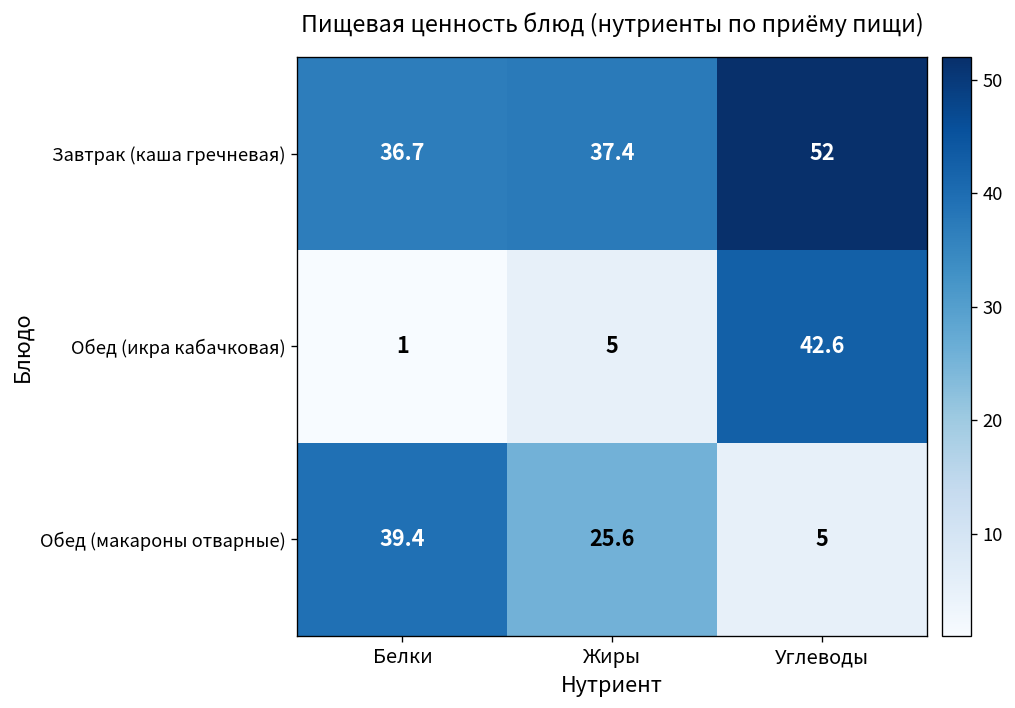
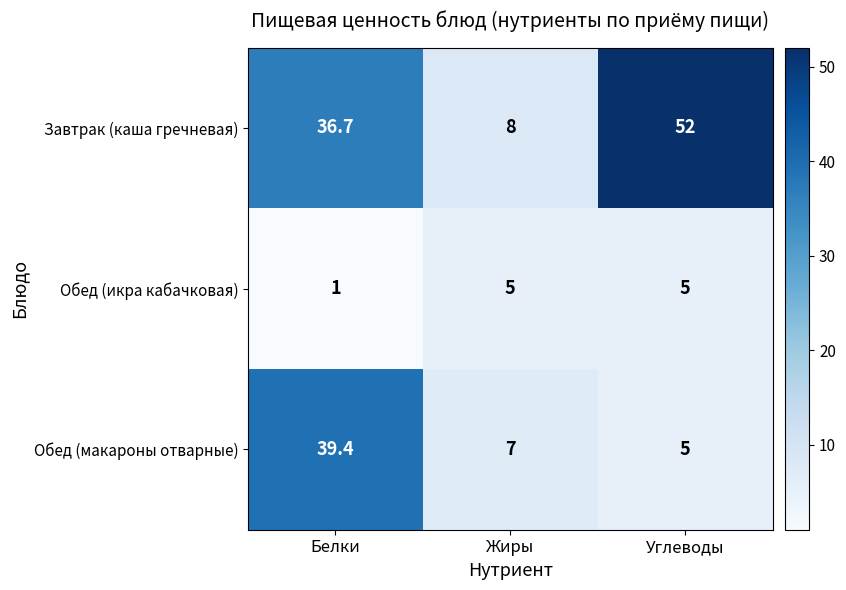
  {
    "Завтрак (каша гречневая)": {
      "Белки": 36.7,
-     "Жиры": 37.4,
+     "Жиры": 8,
      "Углеводы": 52
    },
    "Обед (икра кабачковая)": {
      "Белки": 1,
      "Жиры": 5,
-     "Углеводы": 42.6
+     "Углеводы": 5
    },
    "Обед (макароны отварные)": {
      "Белки": 39.4,
-     "Жиры": 25.6,
+     "Жиры": 7,
      "Углеводы": 5
    }
  }
